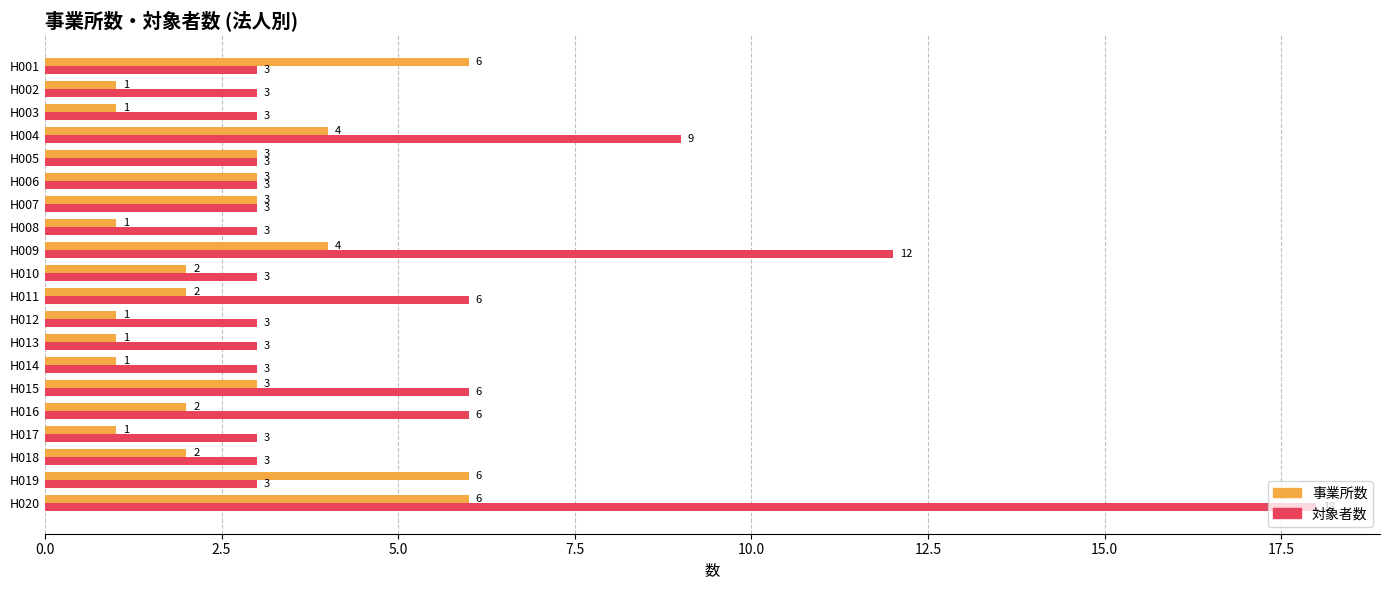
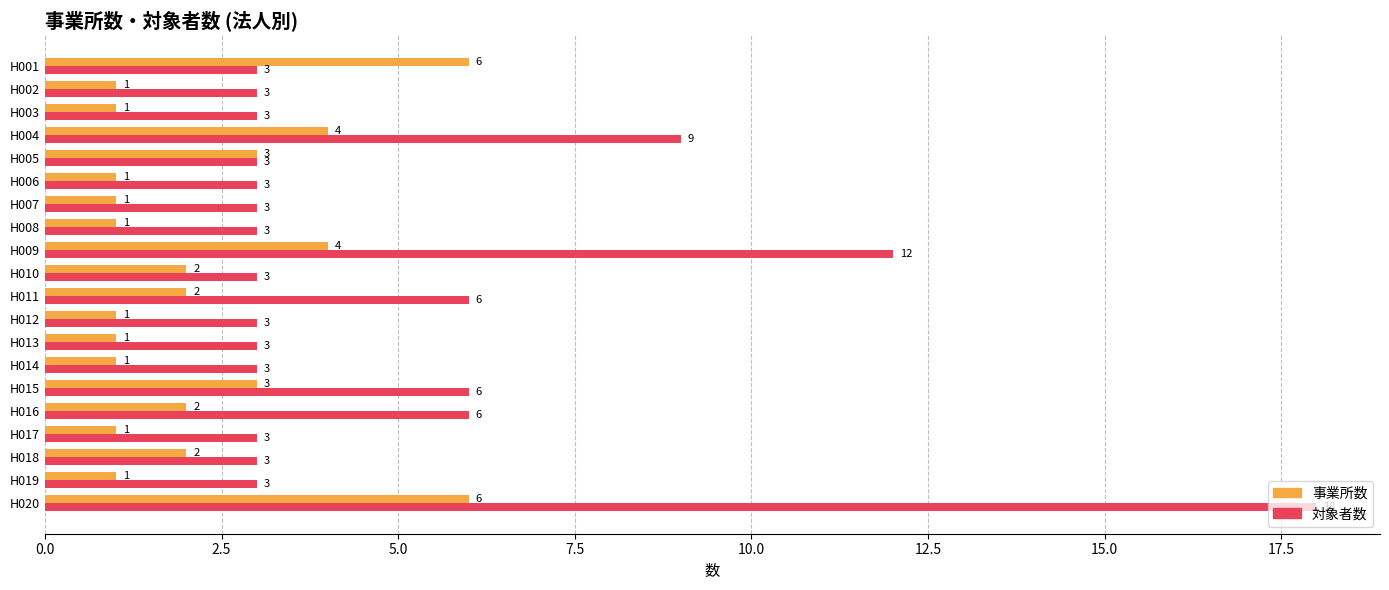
  {
    "事業所数": {
      "H001": 6,
      "H002": 1,
      "H003": 1,
      "H004": 4,
-     "H006": 3,
-     "H007": 3,
+     "H006": 1,
+     "H007": 1,
      "H008": 1,
      "H009": 4,
      "H010": 2,
      "H011": 2,
      "H012": 1,
      "H013": 1,
      "H014": 1,
      "H015": 3,
      "H016": 2,
      "H017": 1,
      "H018": 2,
-     "H019": 6,
+     "H019": 1,
      "H020": 6
    },
    "対象者数": {
      "H001": 3,
      "H002": 3,
      "H003": 3,
      "H004": 9,
      "H008": 3,
      "H009": 12,
      "H010": 3,
      "H011": 6,
      "H012": 3,
      "H013": 3,
      "H014": 3,
      "H015": 6,
      "H016": 6,
      "H017": 3,
      "H018": 3,
      "H019": 3
    }
  }
